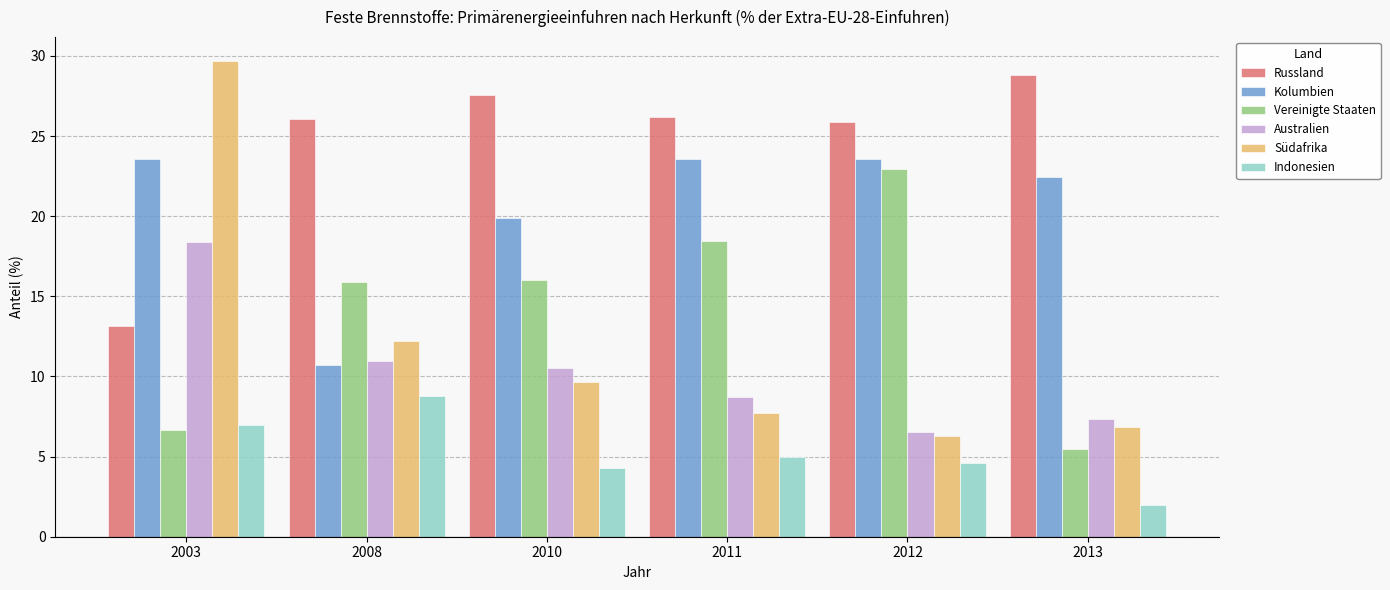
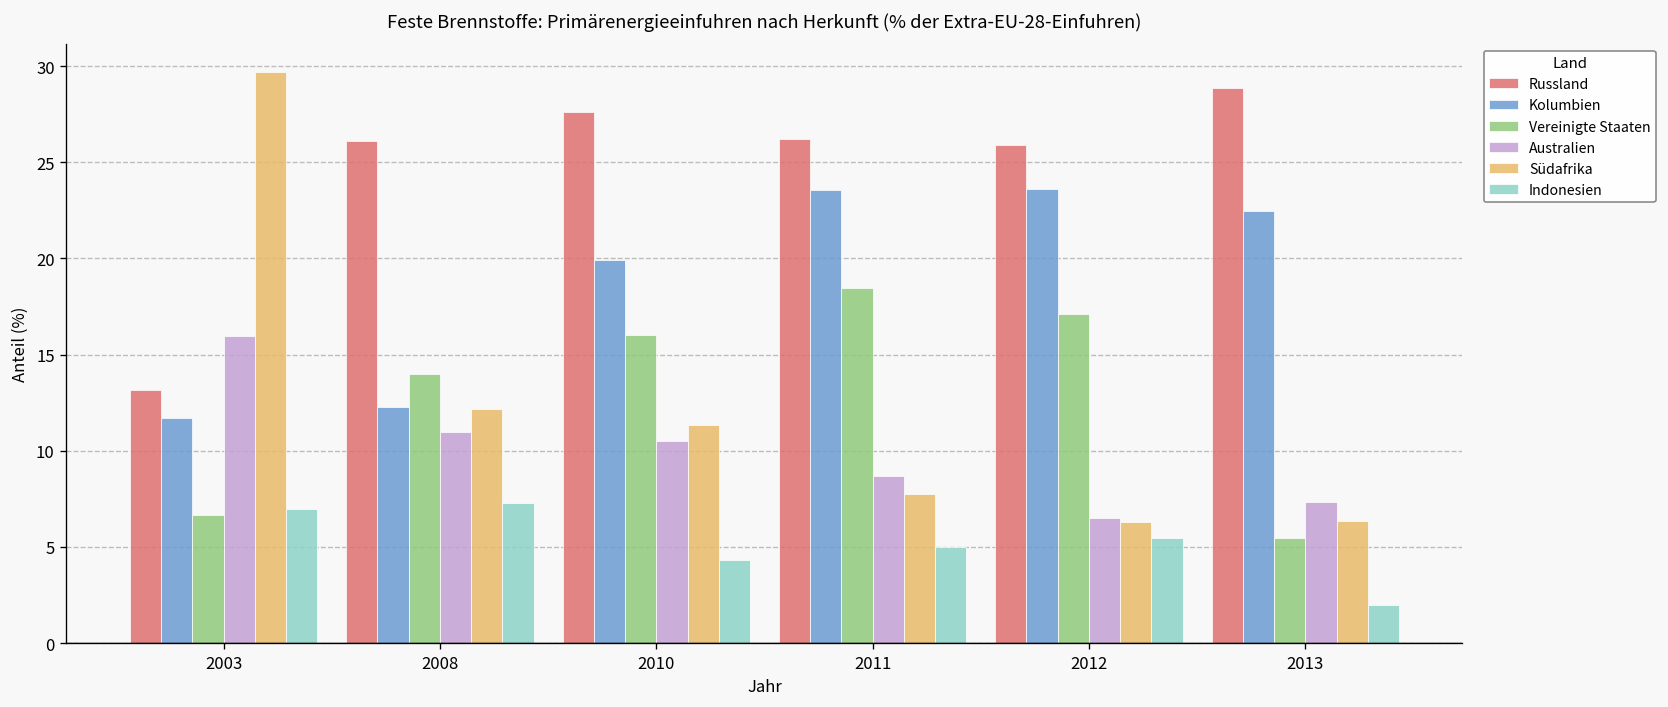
  {
    "Russland": {
      "2003": 13.2,
      "2008": 26.1,
      "2010": 27.6,
      "2011": 26.2,
      "2012": 25.9,
      "2013": 28.8
    },
    "Kolumbien": {
-     "2003": 23.5,
-     "2008": 10.7,
+     "2003": 11.7,
+     "2008": 12.3,
      "2010": 19.9,
      "2011": 23.5,
      "2012": 23.6,
      "2013": 22.4
    },
    "Vereinigte Staaten": {
      "2003": 6.6,
-     "2008": 15.9,
+     "2008": 14.0,
      "2010": 16.0,
      "2011": 18.4,
-     "2012": 23.0,
+     "2012": 17.1,
      "2013": 5.5
    },
    "Australien": {
-     "2003": 18.4,
+     "2003": 16.0,
      "2008": 11.0,
      "2010": 10.5,
      "2011": 8.7,
      "2012": 6.5,
      "2013": 7.3
    },
    "Südafrika": {
      "2003": 29.7,
      "2008": 12.2,
-     "2010": 9.6,
+     "2010": 11.3,
      "2011": 7.7,
      "2012": 6.3,
-     "2013": 6.8
+     "2013": 6.3
    },
    "Indonesien": {
      "2003": 7.0,
-     "2008": 8.8,
+     "2008": 7.3,
      "2010": 4.3,
      "2011": 5.0,
-     "2012": 4.6,
+     "2012": 5.5,
      "2013": 2.0
    }
  }
